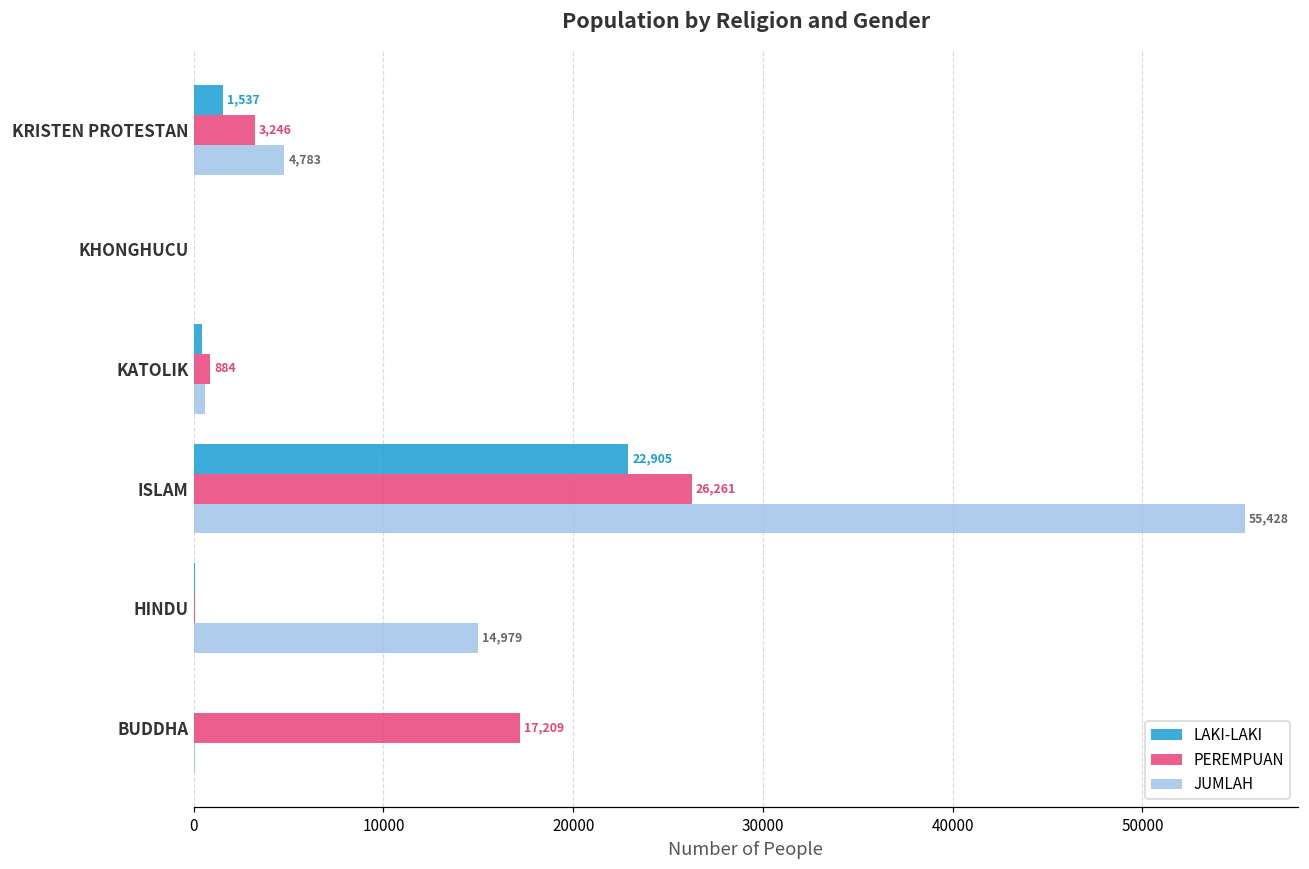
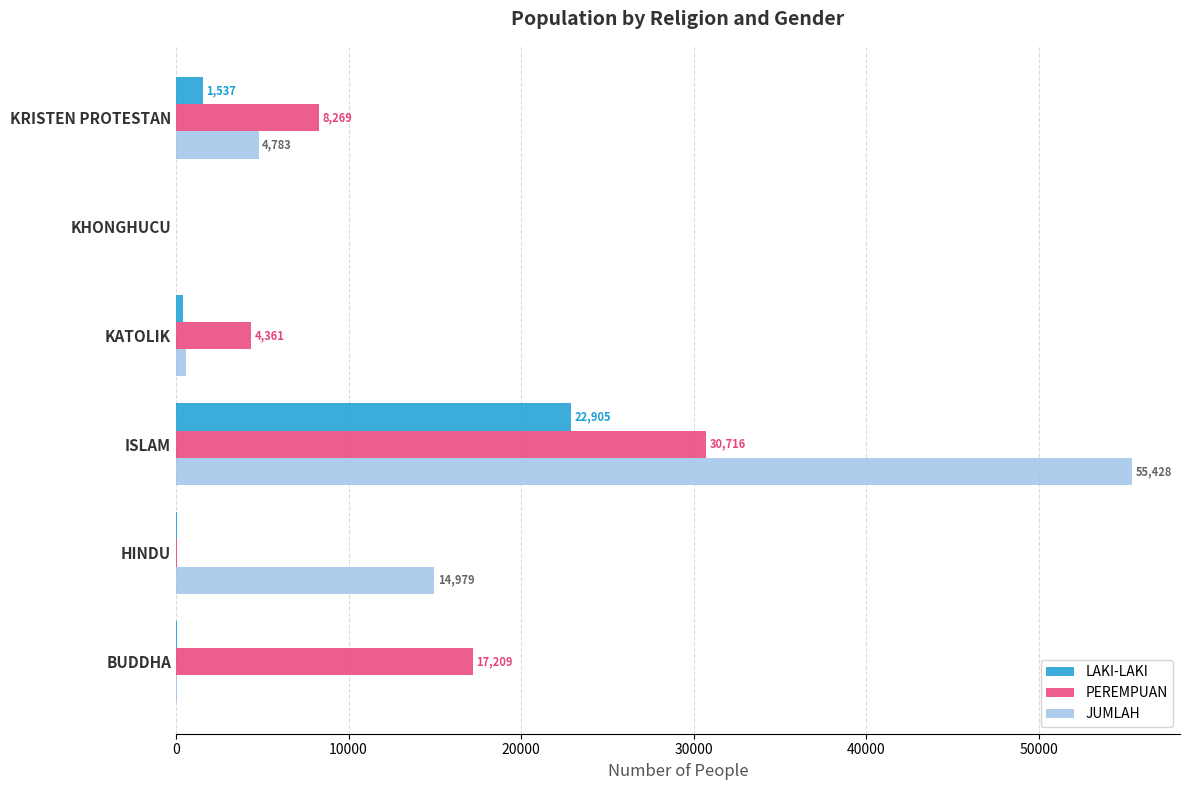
  {
    "LAKI-LAKI": {
      "KRISTEN PROTESTAN": "1,537",
      "ISLAM": "22,905"
    },
    "PEREMPUAN": {
-     "KRISTEN PROTESTAN": "3,246",
-     "KATOLIK": "884",
-     "ISLAM": "26,261",
+     "KRISTEN PROTESTAN": "8,269",
+     "KATOLIK": "4,361",
+     "ISLAM": "30,716",
      "BUDDHA": "17,209"
    },
    "JUMLAH": {
      "KRISTEN PROTESTAN": "4,783",
      "ISLAM": "55,428",
      "HINDU": "14,979"
    }
  }
